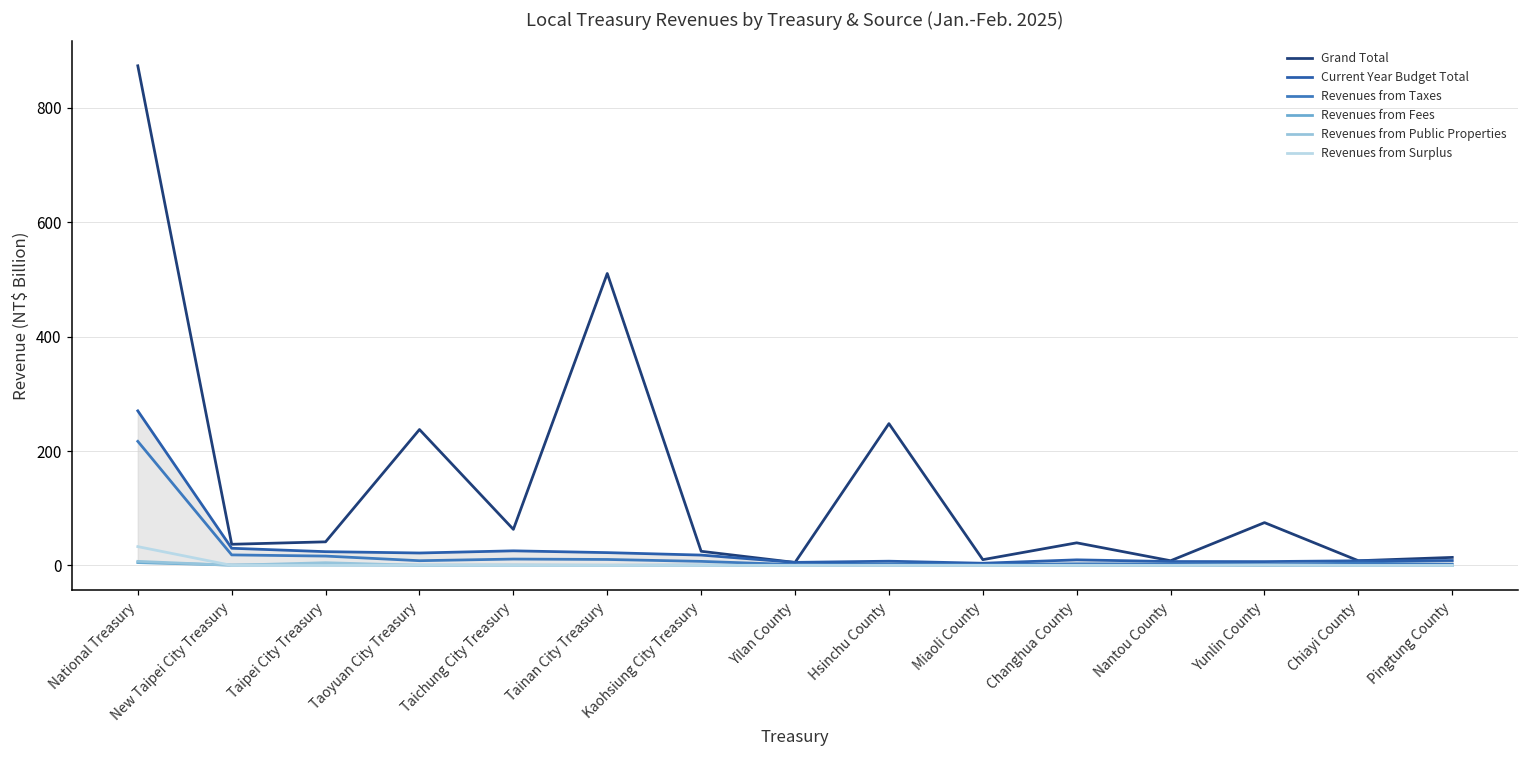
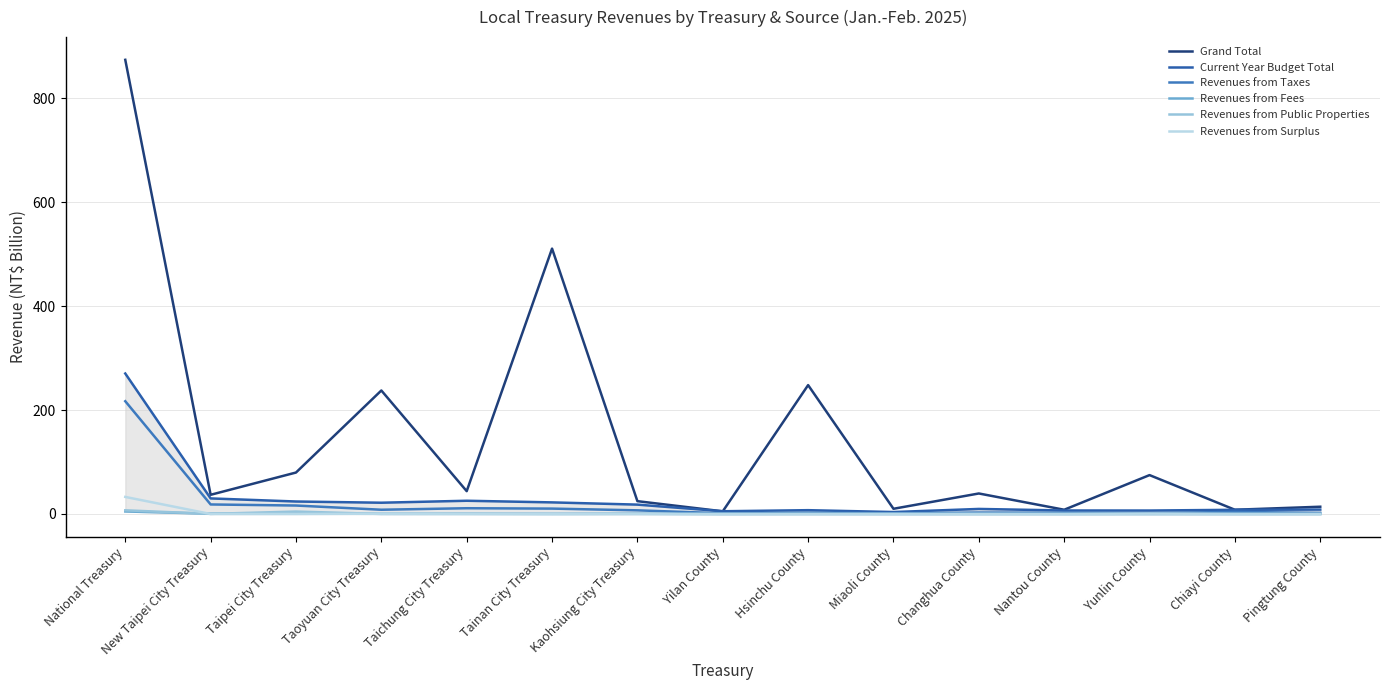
  {
    "Grand Total": {
      "National Treasury": 870,
      "New Taipei City Treasury": 40,
-     "Taipei City Treasury": 40,
+     "Taipei City Treasury": 80,
      "Taoyuan City Treasury": 240,
-     "Taichung City Treasury": 60,
+     "Taichung City Treasury": 40,
      "Tainan City Treasury": 510,
      "Kaohsiung City Treasury": 20,
      "Hsinchu County": 250,
      "Miaoli County": 10,
      "Changhua County": 40,
      "Yunlin County": 70,
      "Pingtung County": 10
    }
  }
